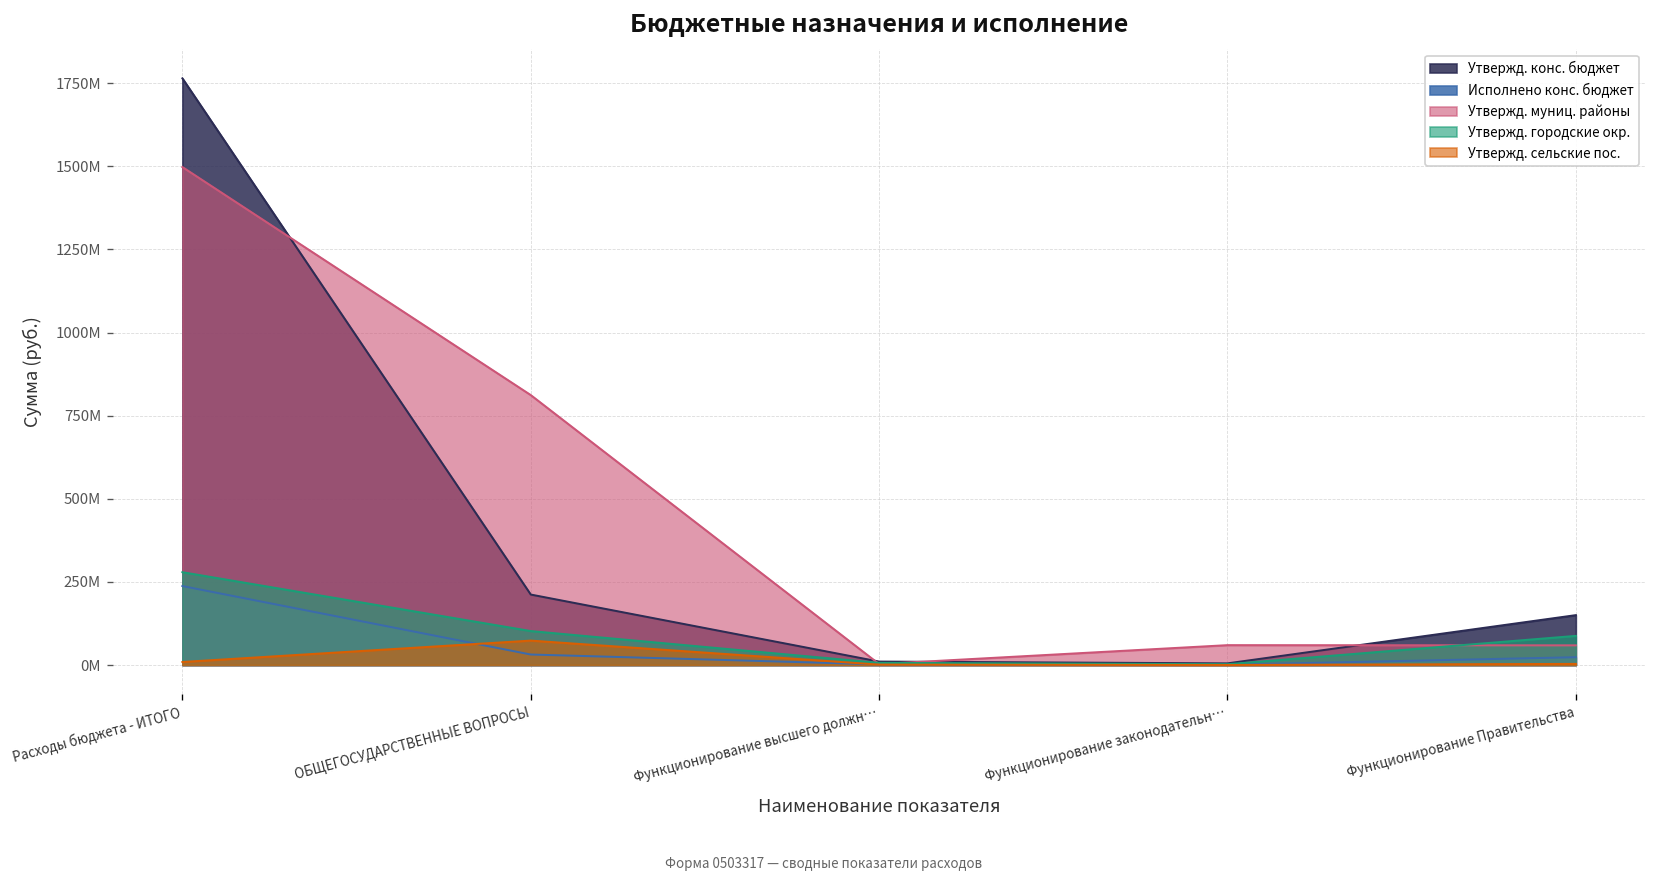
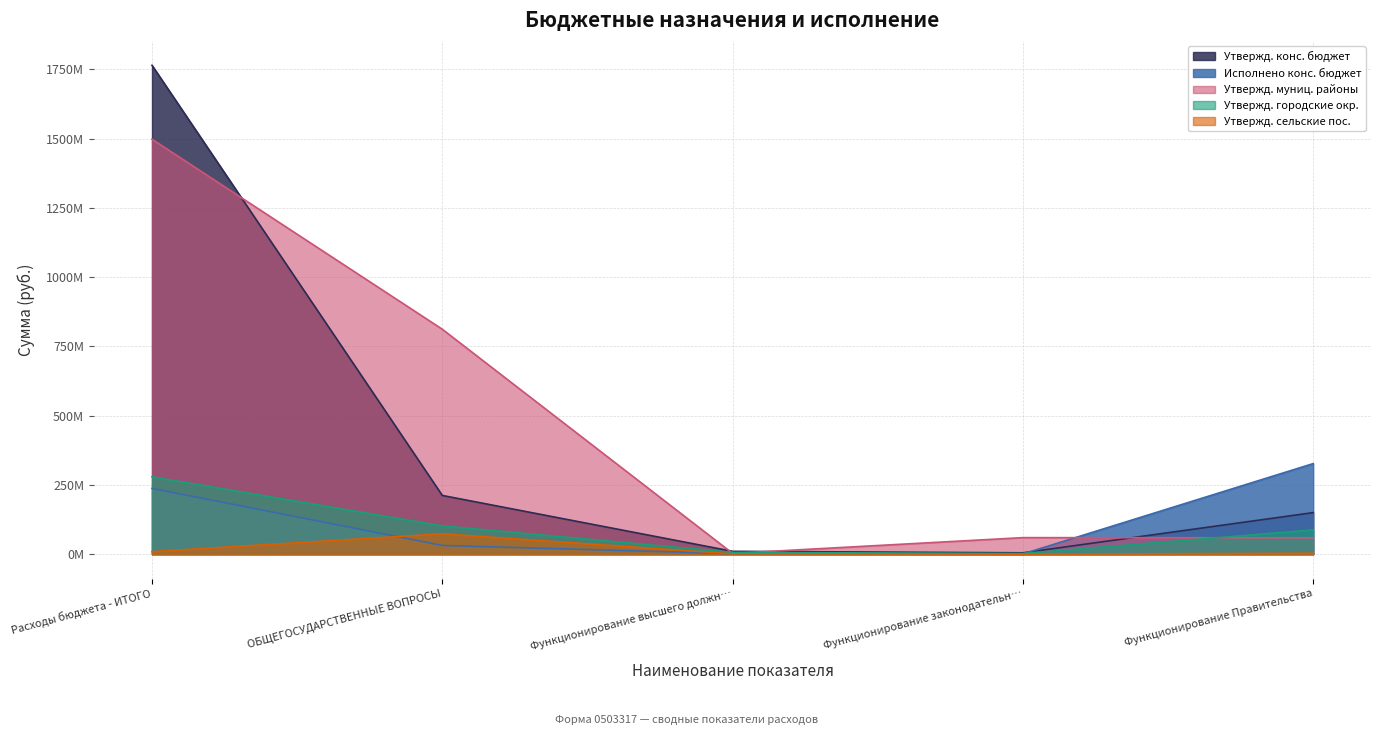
  {
    "Утвержд. конс. бюджет": {
      "Расходы бюджета - ИТОГО": 1760000000,
      "ОБЩЕГОСУДАРСТВЕННЫЕ ВОПРОСЫ": 210000000,
      "Функционирование Правительства": 150000000
    },
    "Исполнено конс. бюджет": {
      "Расходы бюджета - ИТОГО": 240000000,
      "ОБЩЕГОСУДАРСТВЕННЫЕ ВОПРОСЫ": 30000000,
-     "Функционирование Правительства": 20000000
+     "Функционирование Правительства": 330000000
    },
    "Утвержд. муниц. районы": {
      "Расходы бюджета - ИТОГО": 1500000000,
      "ОБЩЕГОСУДАРСТВЕННЫЕ ВОПРОСЫ": 810000000,
      "Функционирование законодательн…": 60000000,
      "Функционирование Правительства": 60000000
    },
    "Утвержд. городские окр.": {
      "Расходы бюджета - ИТОГО": 280000000,
      "ОБЩЕГОСУДАРСТВЕННЫЕ ВОПРОСЫ": 100000000,
      "Функционирование Правительства": 90000000
    },
    "Утвержд. сельские пос.": {
      "Расходы бюджета - ИТОГО": 10000000,
      "ОБЩЕГОСУДАРСТВЕННЫЕ ВОПРОСЫ": 70000000,
      "Функционирование Правительства": 0
    }
  }
